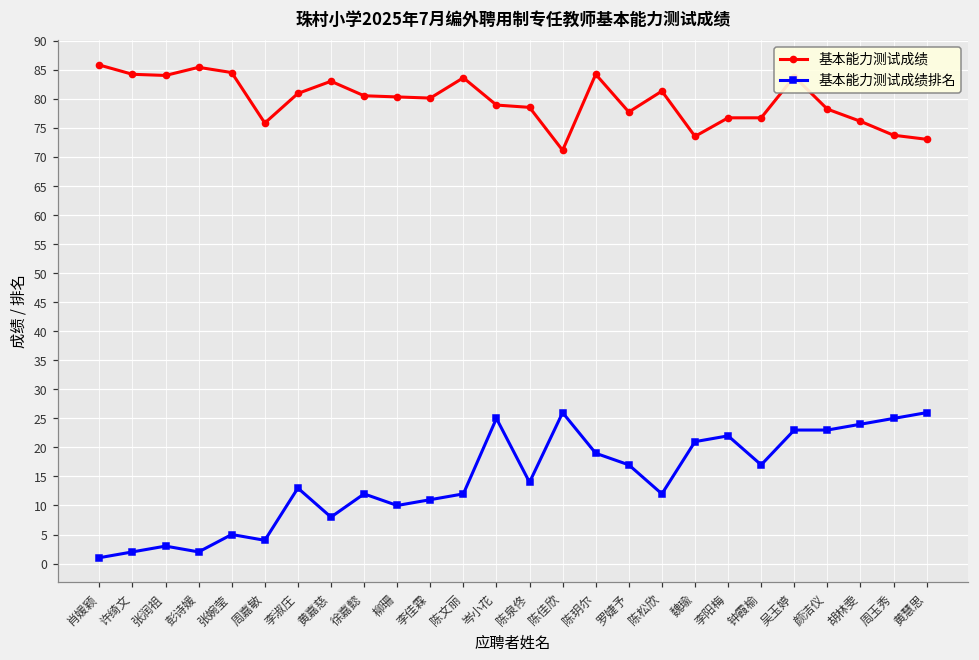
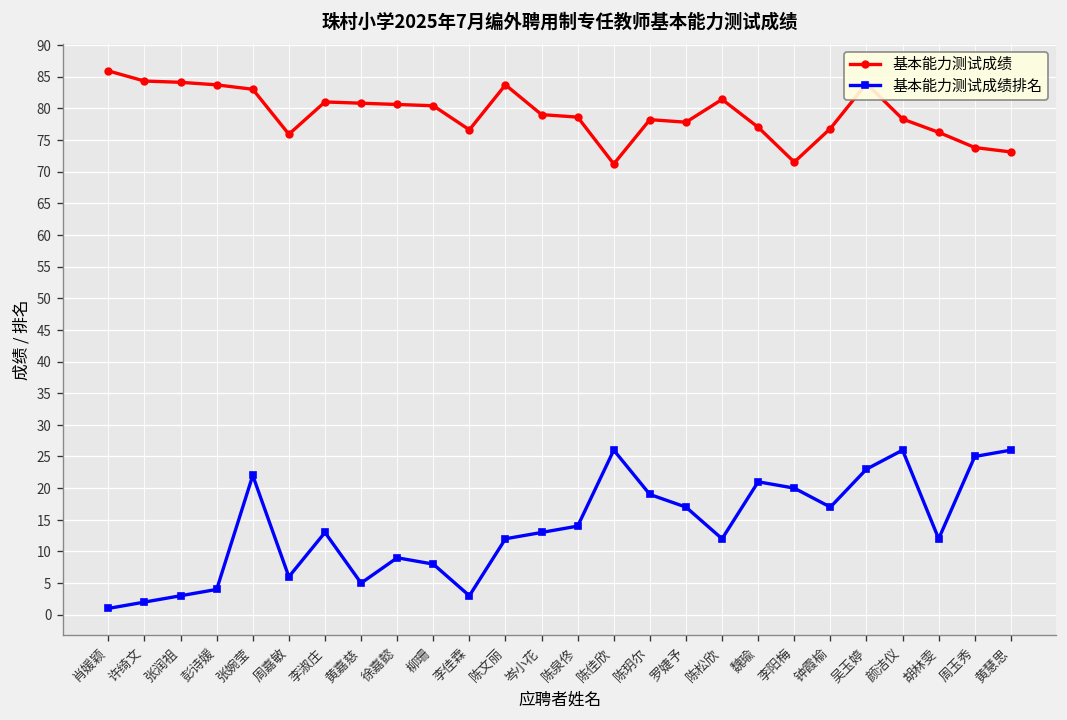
  {
    "基本能力测试成绩": {
      "肖媛颖": 86,
      "许绮文": 84,
      "张润祖": 84,
-     "彭诗媛": 86,
-     "张婉莹": 85,
+     "彭诗媛": 84,
+     "张婉莹": 83,
      "周嘉敏": 76,
      "李淑庄": 81,
-     "黄嘉慈": 83,
+     "黄嘉慈": 81,
      "徐嘉懿": 81,
      "柳珊": 80,
-     "李佳霖": 80,
+     "李佳霖": 77,
      "陈文丽": 84,
      "岑小花": 79,
      "陈泉佟": 79,
      "陈佳欣": 71,
-     "陈玥尔": 84,
+     "陈玥尔": 78,
      "罗婕予": 78,
      "陈松欣": 81,
-     "魏瑜": 74,
-     "李阳梅": 77,
+     "魏瑜": 77,
+     "李阳梅": 72,
      "钟霞榆": 77,
      "颜洁仪": 78,
      "胡林雯": 76,
      "周玉秀": 74,
      "黄慧思": 73
    },
    "基本能力测试成绩排名": {
      "肖媛颖": 1,
      "许绮文": 2,
      "张润祖": 3,
-     "彭诗媛": 2,
-     "张婉莹": 5,
-     "周嘉敏": 4,
+     "彭诗媛": 4,
+     "张婉莹": 22,
+     "周嘉敏": 6,
      "李淑庄": 13,
-     "黄嘉慈": 8,
-     "徐嘉懿": 12,
-     "柳珊": 10,
-     "李佳霖": 11,
+     "黄嘉慈": 5,
+     "徐嘉懿": 9,
+     "柳珊": 8,
+     "李佳霖": 3,
      "陈文丽": 12,
-     "岑小花": 25,
+     "岑小花": 13,
      "陈泉佟": 14,
      "陈佳欣": 26,
      "陈玥尔": 19,
      "罗婕予": 17,
      "陈松欣": 12,
      "魏瑜": 21,
-     "李阳梅": 22,
+     "李阳梅": 20,
      "钟霞榆": 17,
      "吴玉婷": 23,
-     "颜洁仪": 23,
-     "胡林雯": 24,
+     "颜洁仪": 26,
+     "胡林雯": 12,
      "周玉秀": 25,
      "黄慧思": 26
    }
  }
